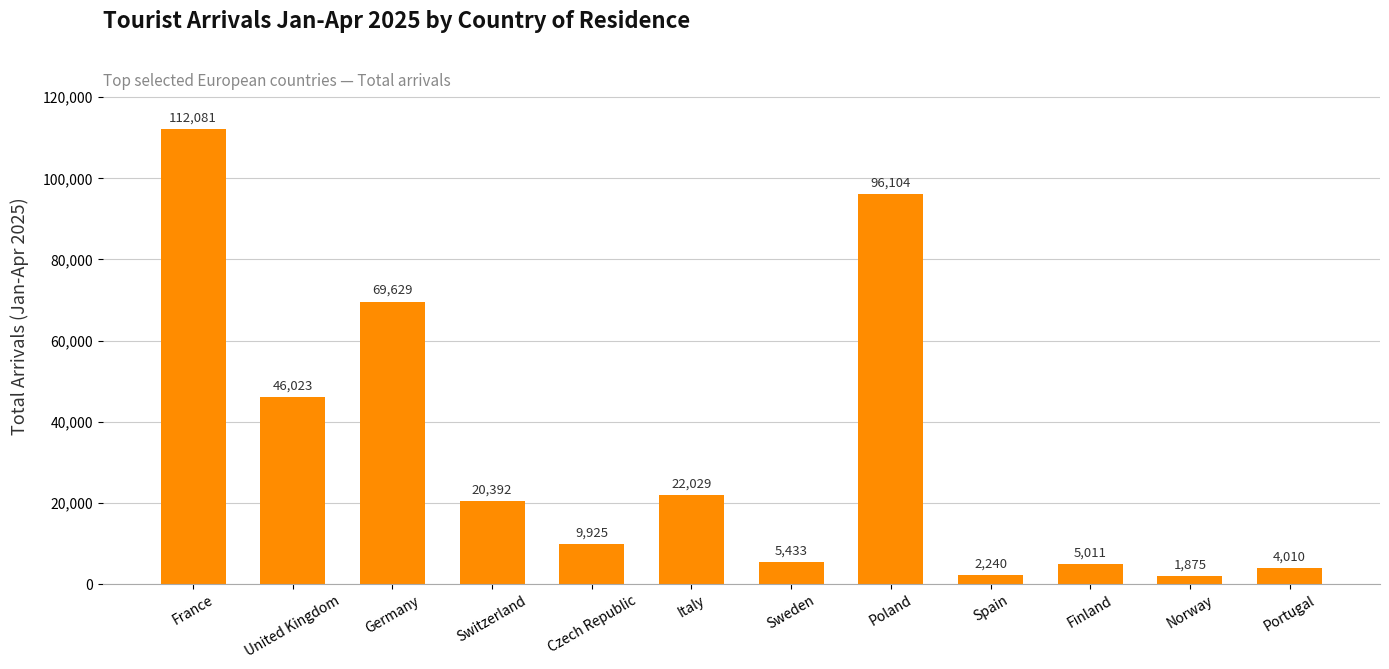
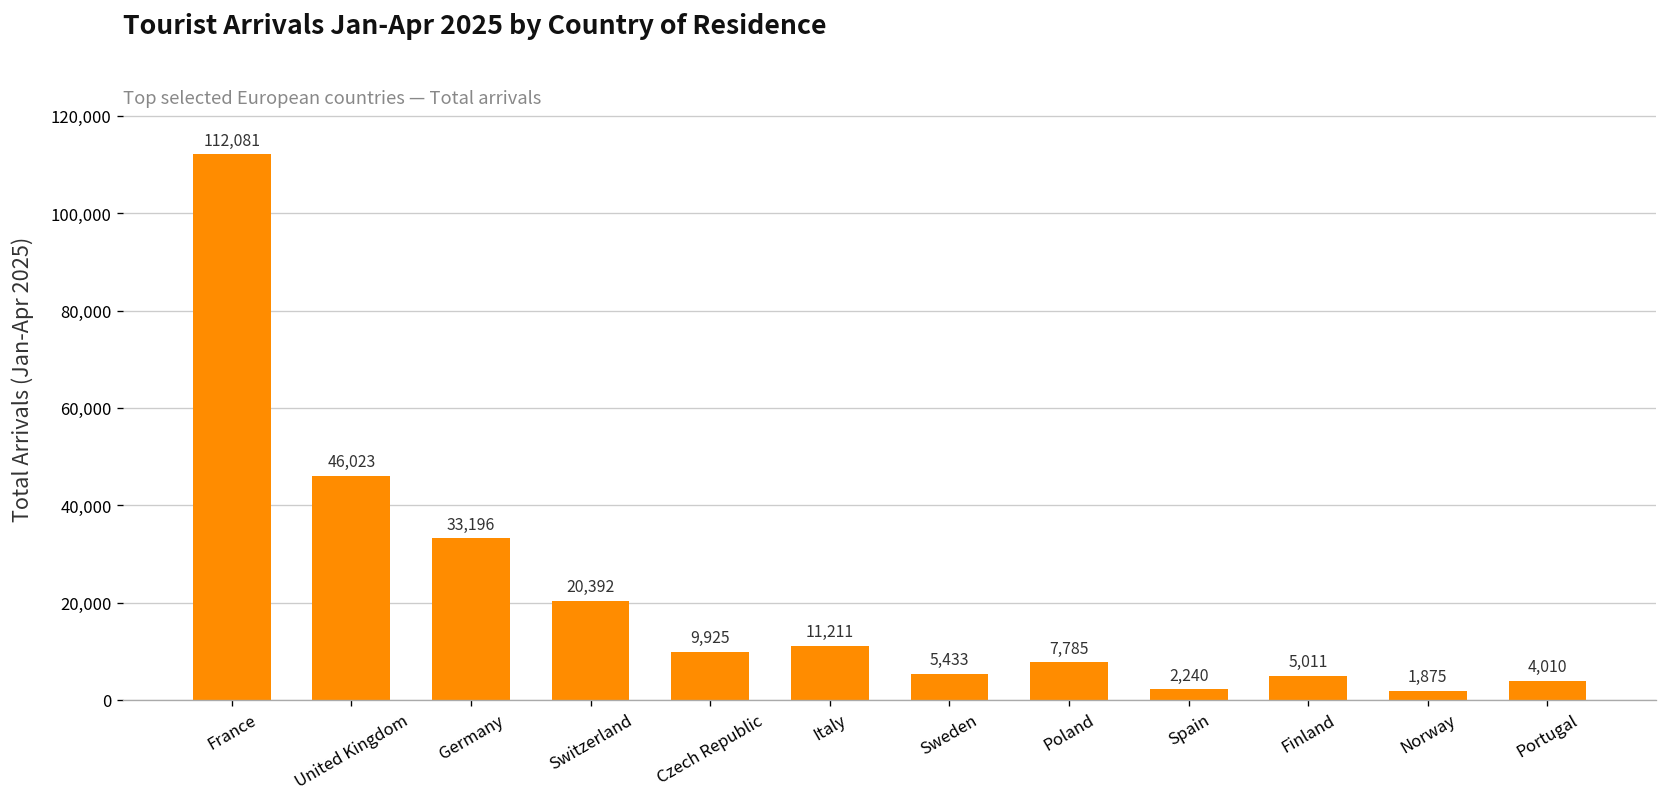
  {
    "France": "112,081",
    "United Kingdom": "46,023",
-   "Germany": "69,629",
+   "Germany": "33,196",
    "Switzerland": "20,392",
    "Czech Republic": "9,925",
-   "Italy": "22,029",
+   "Italy": "11,211",
    "Sweden": "5,433",
-   "Poland": "96,104",
+   "Poland": "7,785",
    "Spain": "2,240",
    "Finland": "5,011",
    "Norway": "1,875",
    "Portugal": "4,010"
  }
